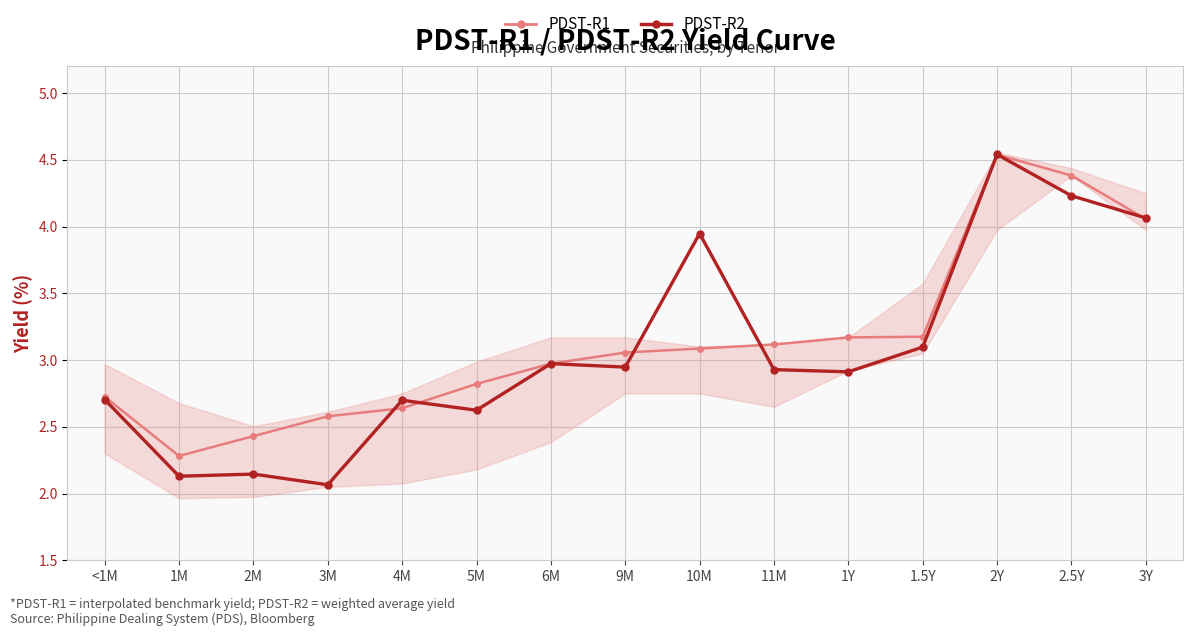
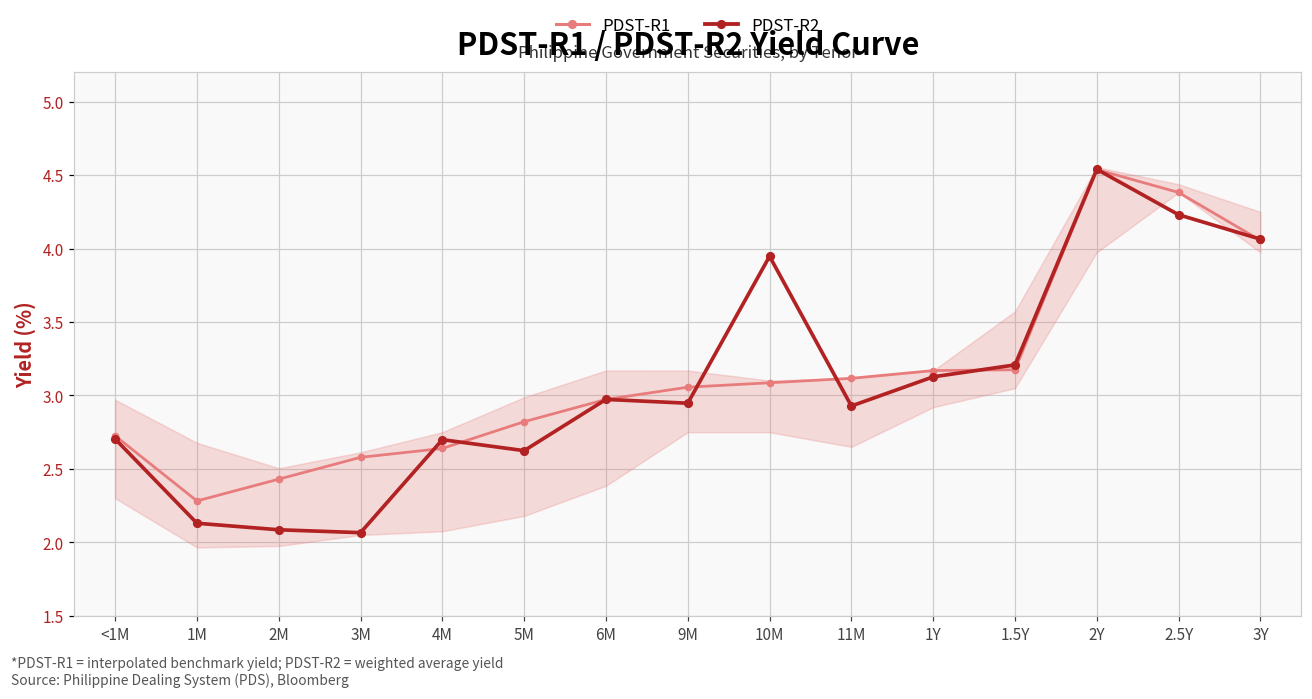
  {
    "PDST-R2": {
      "<1M": 2.70,
      "1M": 2.13,
-     "2M": 2.15,
+     "2M": 2.09,
      "3M": 2.07,
      "4M": 2.70,
      "5M": 2.62,
      "9M": 2.95,
      "10M": 3.95,
      "11M": 2.93,
-     "1Y": 2.91,
-     "1.5Y": 3.10,
+     "1Y": 3.13,
+     "1.5Y": 3.21,
      "2.5Y": 4.23
    }
  }
